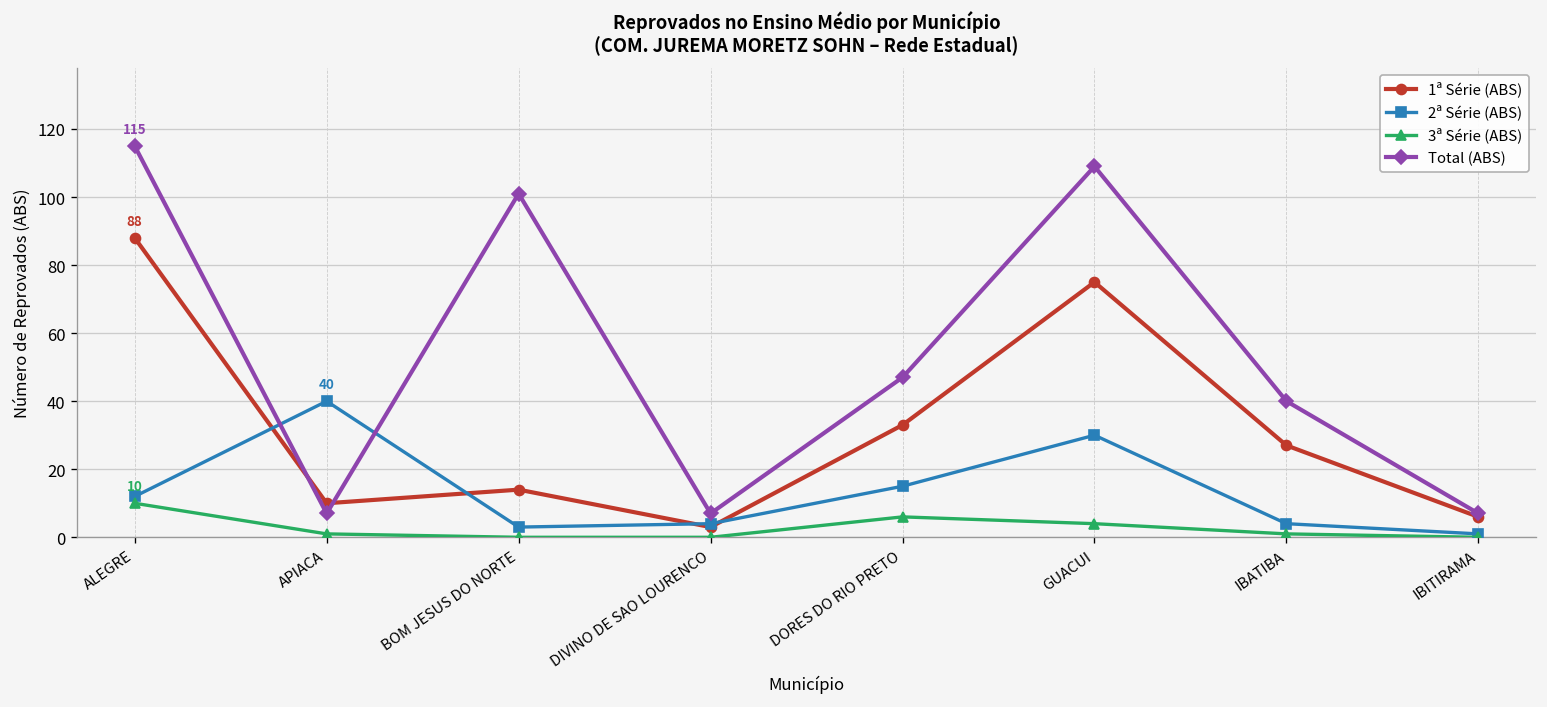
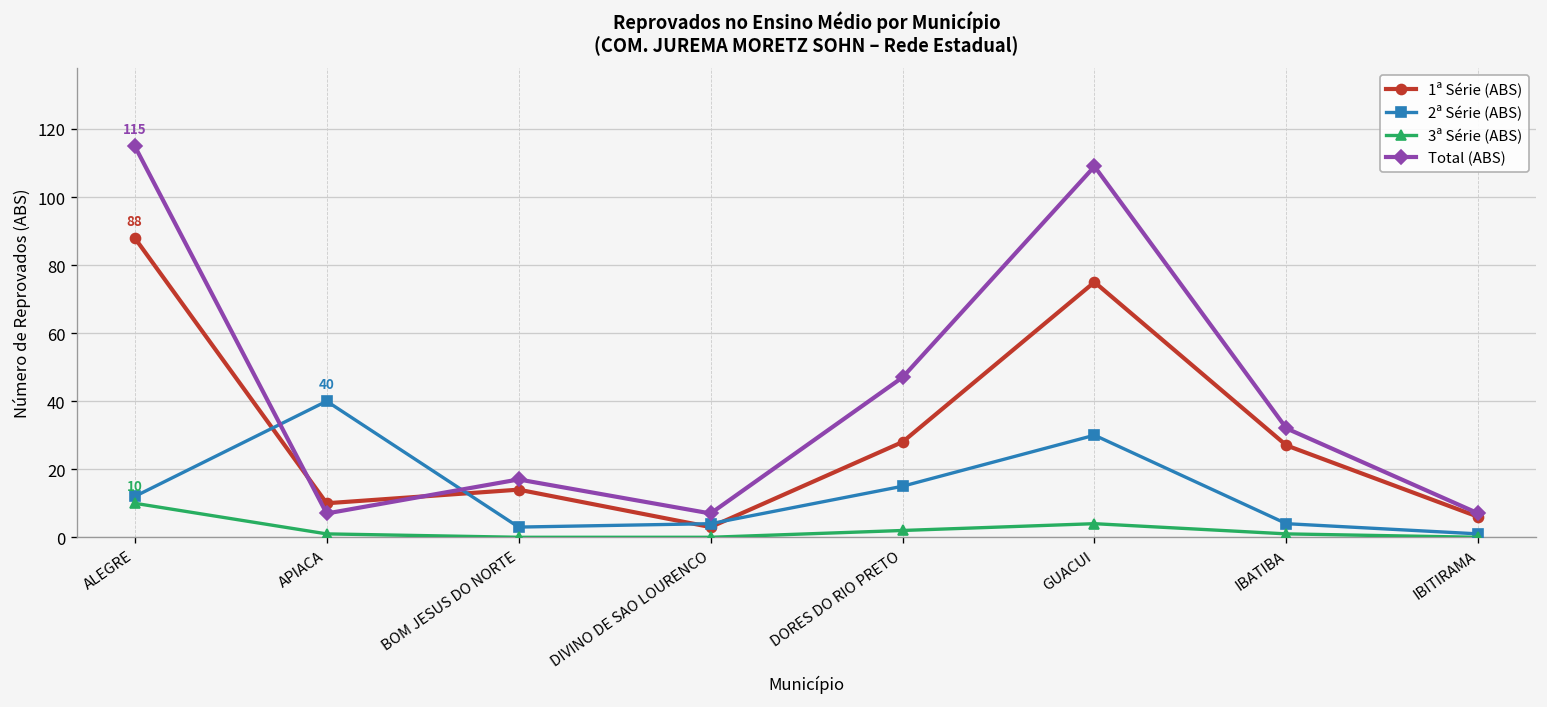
  {
    "1ª Série (ABS)": {
      "APIACA": 10,
      "BOM JESUS DO NORTE": 14,
      "DIVINO DE SAO LOURENCO": 3,
-     "DORES DO RIO PRETO": 33,
+     "DORES DO RIO PRETO": 28,
      "GUACUI": 75,
      "IBATIBA": 27,
      "IBITIRAMA": 6
    },
    "2ª Série (ABS)": {
      "APIACA": 40
    },
    "3ª Série (ABS)": {
      "APIACA": 1,
      "BOM JESUS DO NORTE": 0,
      "DIVINO DE SAO LOURENCO": 0,
-     "DORES DO RIO PRETO": 6,
+     "DORES DO RIO PRETO": 2,
      "GUACUI": 4,
      "IBATIBA": 1,
      "IBITIRAMA": 0
    },
    "Total (ABS)": {
      "APIACA": 7,
-     "BOM JESUS DO NORTE": 101,
+     "BOM JESUS DO NORTE": 17,
      "DIVINO DE SAO LOURENCO": 7,
      "DORES DO RIO PRETO": 47,
      "GUACUI": 109,
-     "IBATIBA": 40,
+     "IBATIBA": 32,
      "IBITIRAMA": 7
    }
  }
